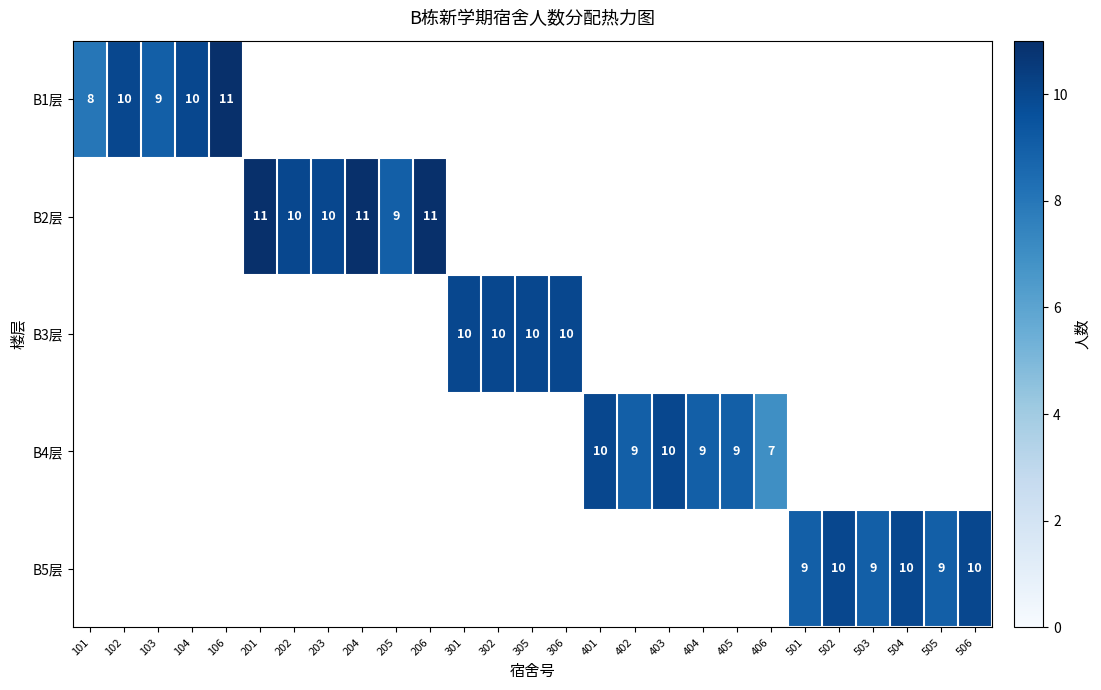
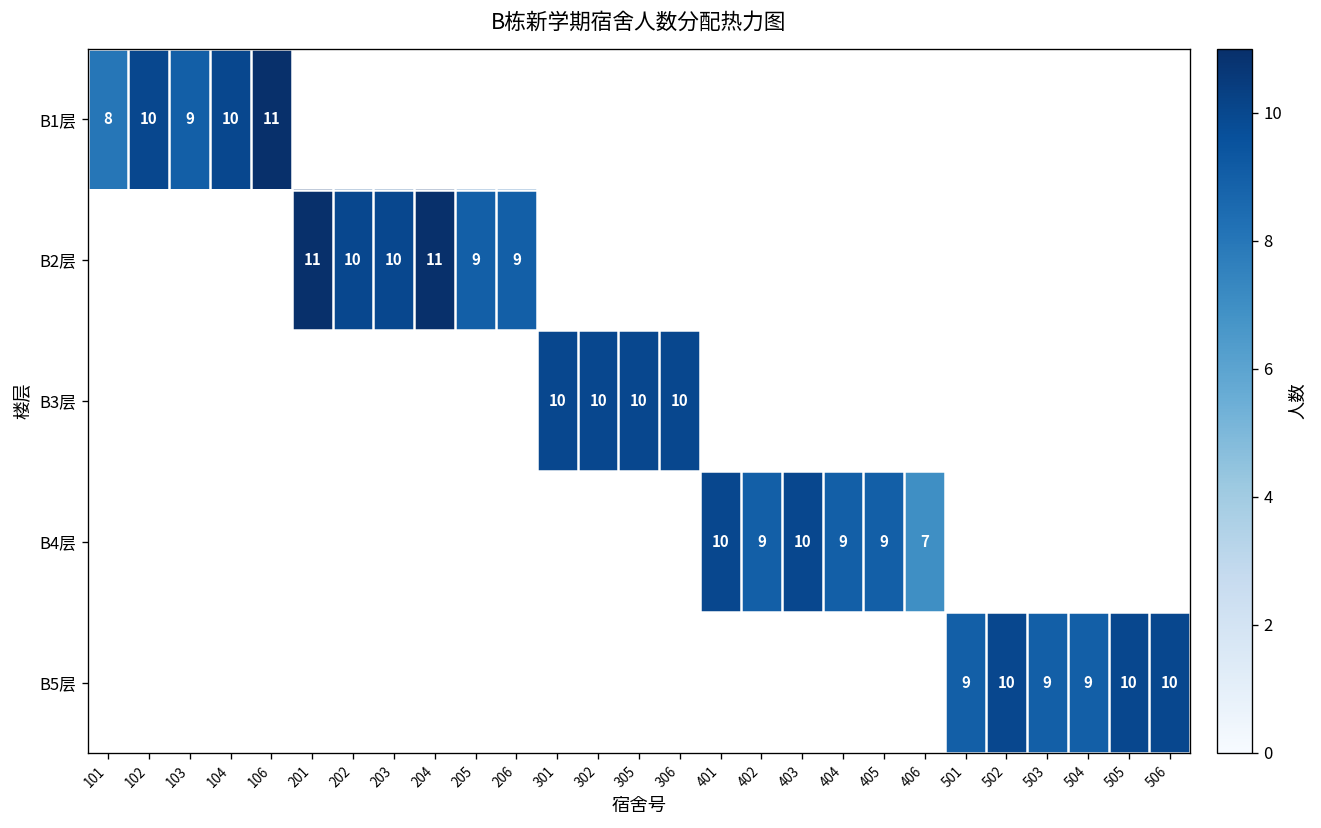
  {
    "B1层": {
      "101": 8,
      "102": 10,
      "103": 9,
      "104": 10,
      "106": 11
    },
    "B2层": {
      "201": 11,
      "202": 10,
      "203": 10,
      "204": 11,
      "205": 9,
-     "206": 11
+     "206": 9
    },
    "B3层": {
      "301": 10,
      "302": 10,
      "305": 10,
      "306": 10
    },
    "B4层": {
      "401": 10,
      "402": 9,
      "403": 10,
      "404": 9,
      "405": 9,
      "406": 7
    },
    "B5层": {
      "501": 9,
      "502": 10,
      "503": 9,
-     "504": 10,
-     "505": 9,
+     "504": 9,
+     "505": 10,
      "506": 10
    }
  }
